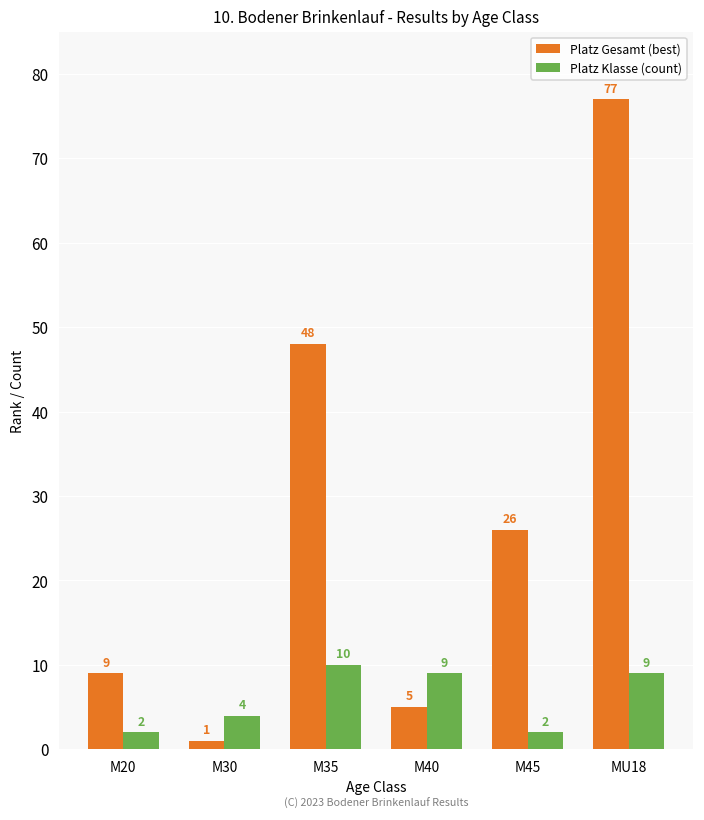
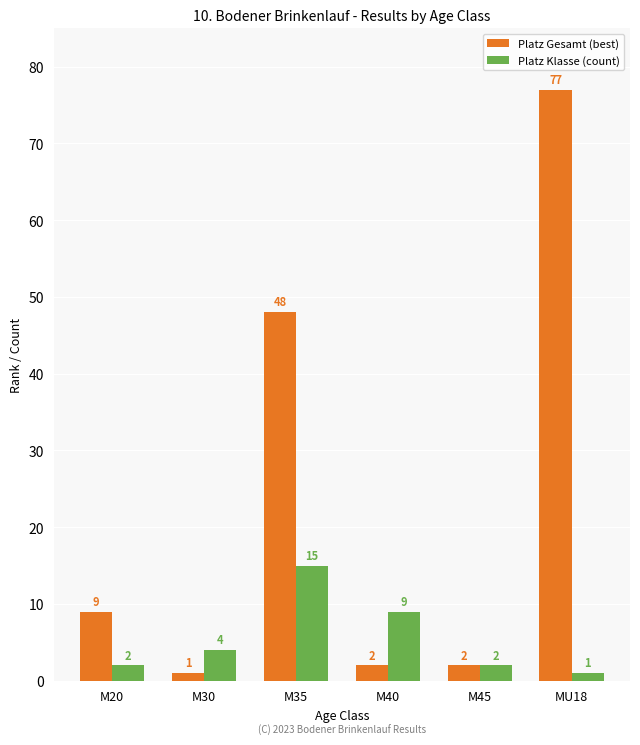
  {
    "Platz Gesamt (best)": {
      "M20": 9,
      "M30": 1,
      "M35": 48,
-     "M40": 5,
-     "M45": 26,
+     "M40": 2,
+     "M45": 2,
      "MU18": 77
    },
    "Platz Klasse (count)": {
      "M20": 2,
      "M30": 4,
-     "M35": 10,
+     "M35": 15,
      "M40": 9,
      "M45": 2,
-     "MU18": 9
+     "MU18": 1
    }
  }
